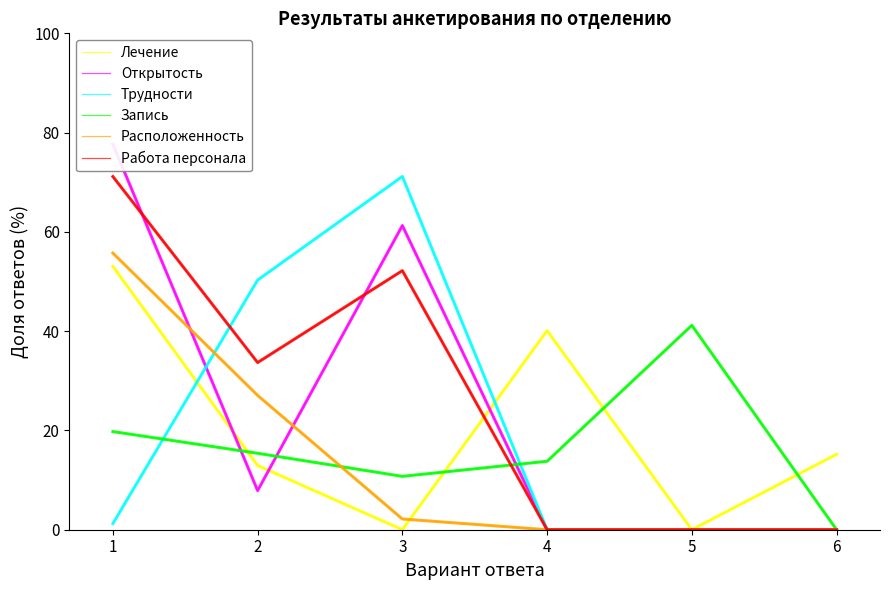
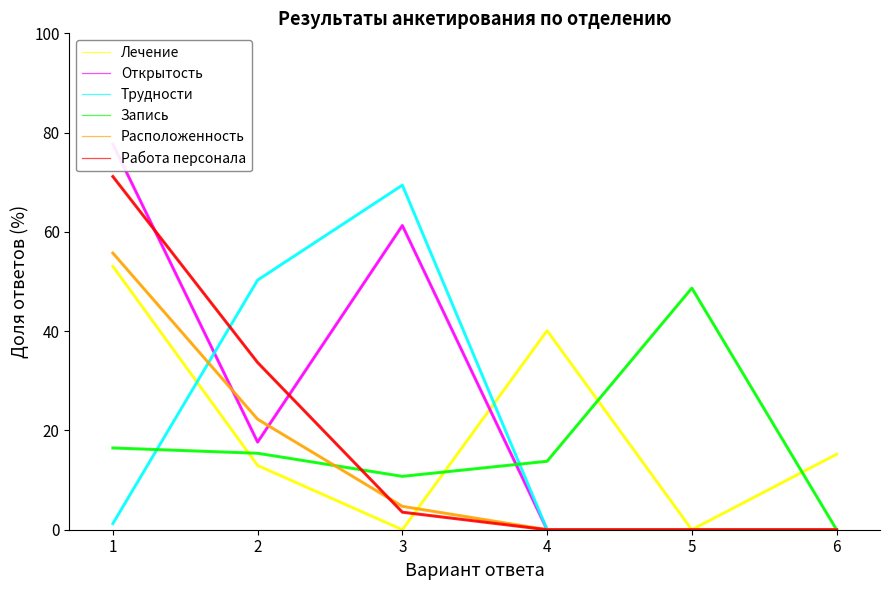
  {
    "Лечение": {
      "1": 53,
      "2": 13,
      "3": 0,
      "4": 40,
      "6": 15
    },
    "Открытость": {
-     "2": 8,
+     "2": 18,
      "3": 61
    },
    "Трудности": {
      "1": 1,
      "2": 50,
-     "3": 71
+     "3": 69
    },
    "Запись": {
-     "1": 20,
+     "1": 16,
      "2": 15,
      "3": 11,
      "4": 14,
-     "5": 41
+     "5": 49
    },
    "Расположенность": {
      "1": 56,
-     "2": 27,
-     "3": 2
+     "2": 22,
+     "3": 5
    },
    "Работа персонала": {
      "1": 71,
      "2": 34,
-     "3": 52
+     "3": 4
    }
  }
